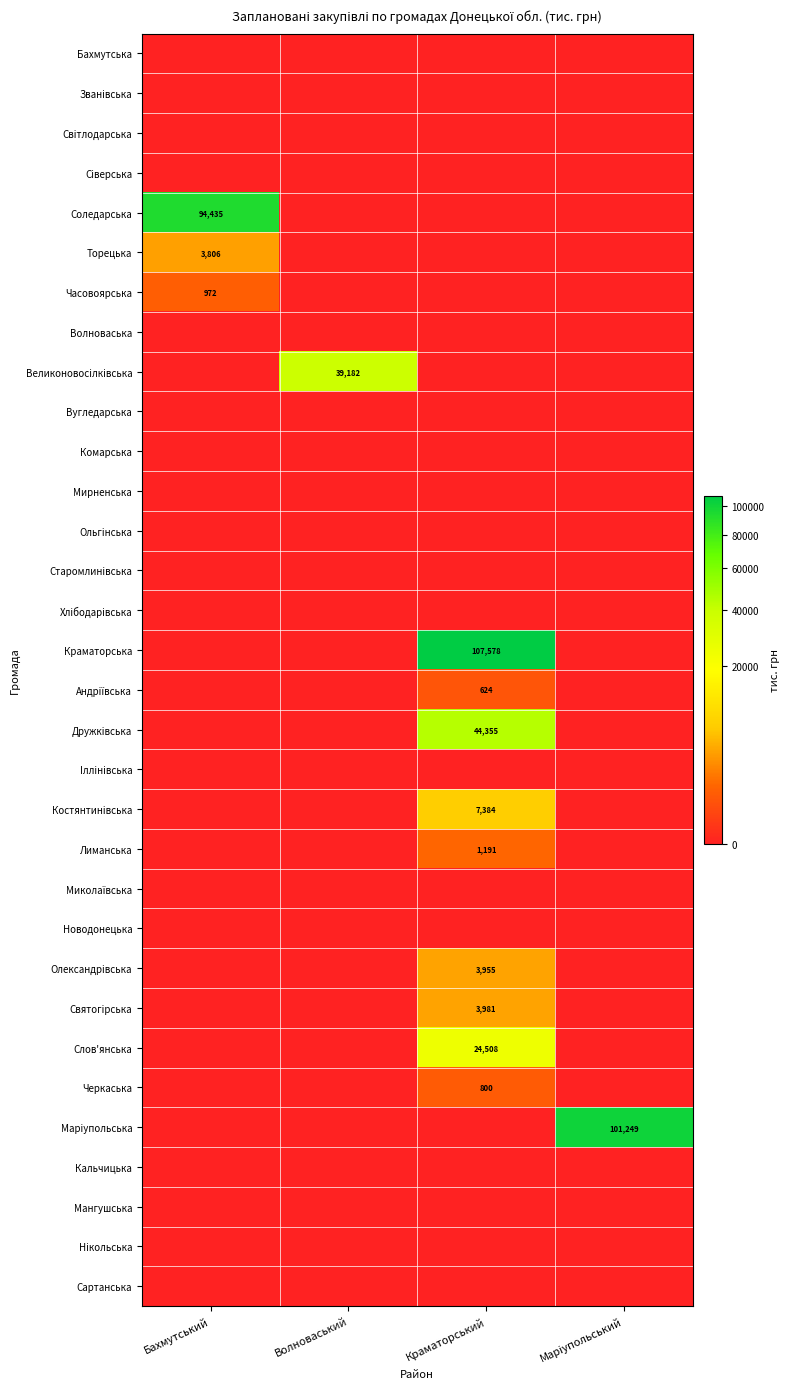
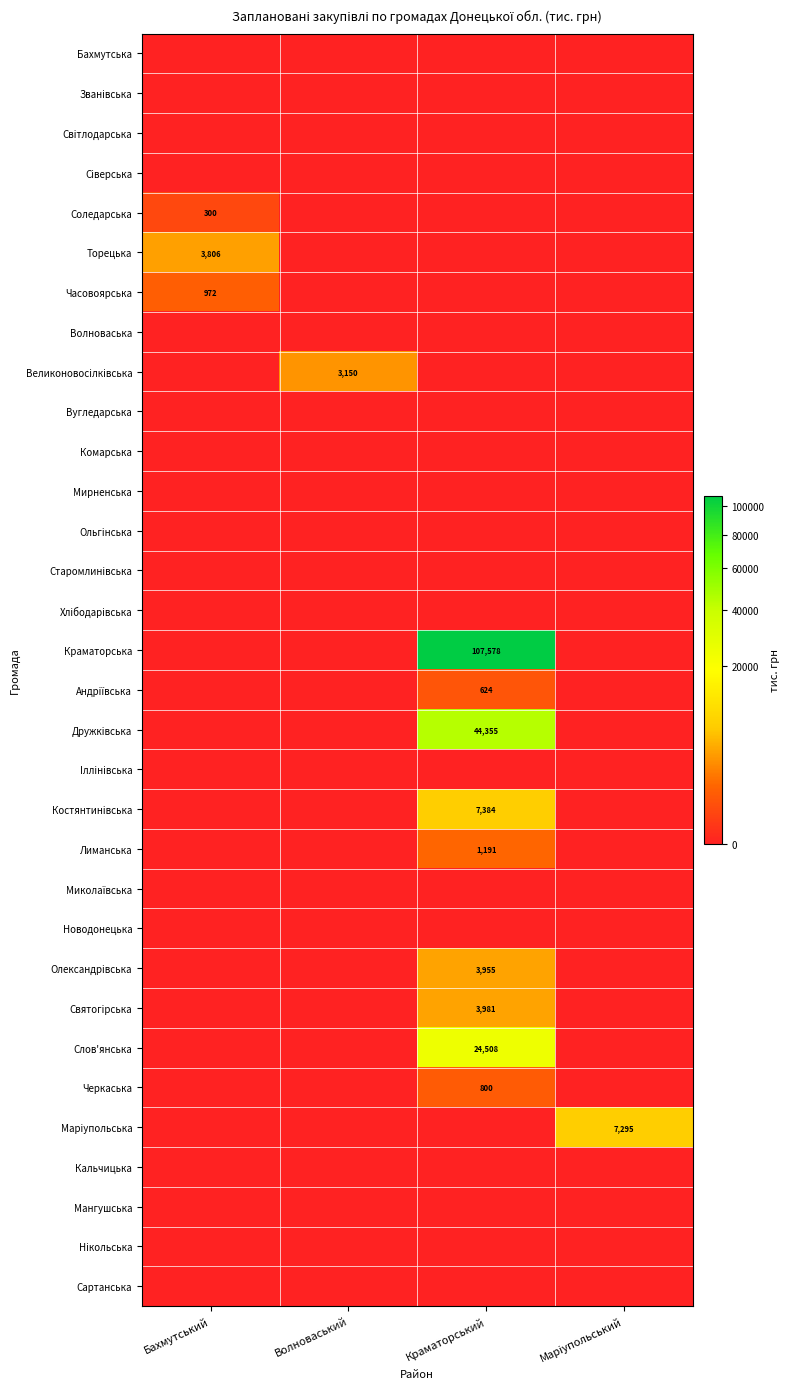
  {
    "Соледарська": {
-     "Бахмутський": "94,435"
+     "Бахмутський": "300"
    },
    "Торецька": {
      "Бахмутський": "3,806"
    },
    "Часовоярська": {
      "Бахмутський": "972"
    },
    "Великоновосілківська": {
-     "Волноваський": "39,182"
+     "Волноваський": "3,150"
    },
    "Краматорська": {
      "Краматорський": "107,578"
    },
    "Андріївська": {
      "Краматорський": "624"
    },
    "Дружківська": {
      "Краматорський": "44,355"
    },
    "Костянтинівська": {
      "Краматорський": "7,384"
    },
    "Лиманська": {
      "Краматорський": "1,191"
    },
    "Олександрівська": {
      "Краматорський": "3,955"
    },
    "Святогірська": {
      "Краматорський": "3,981"
    },
    "Слов'янська": {
      "Краматорський": "24,508"
    },
    "Черкаська": {
      "Краматорський": "800"
    },
    "Маріупольська": {
-     "Маріупольський": "101,249"
+     "Маріупольський": "7,295"
    }
  }
